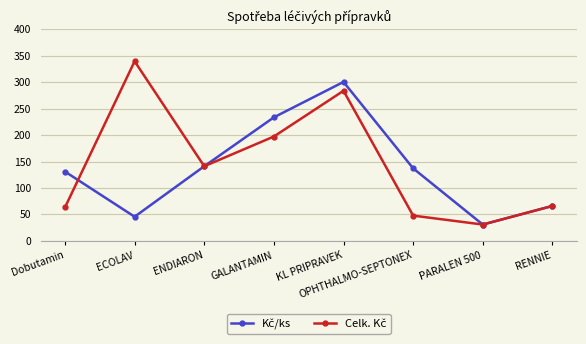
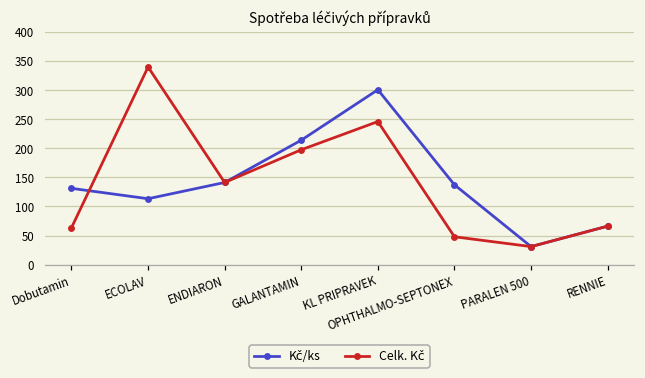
  {
    "Kč/ks": {
      "Dobutamin": 130,
-     "ECOLAV": 50,
-     "GALANTAMIN": 230,
+     "ECOLAV": 110,
+     "GALANTAMIN": 210,
      "KL PRIPRAVEK": 300,
      "OPHTHALMO-SEPTONEX": 140
    },
    "Celk. Kč": {
      "Dobutamin": 60,
      "ECOLAV": 340,
      "GALANTAMIN": 200,
-     "KL PRIPRAVEK": 280,
+     "KL PRIPRAVEK": 250,
      "OPHTHALMO-SEPTONEX": 50
    }
  }
